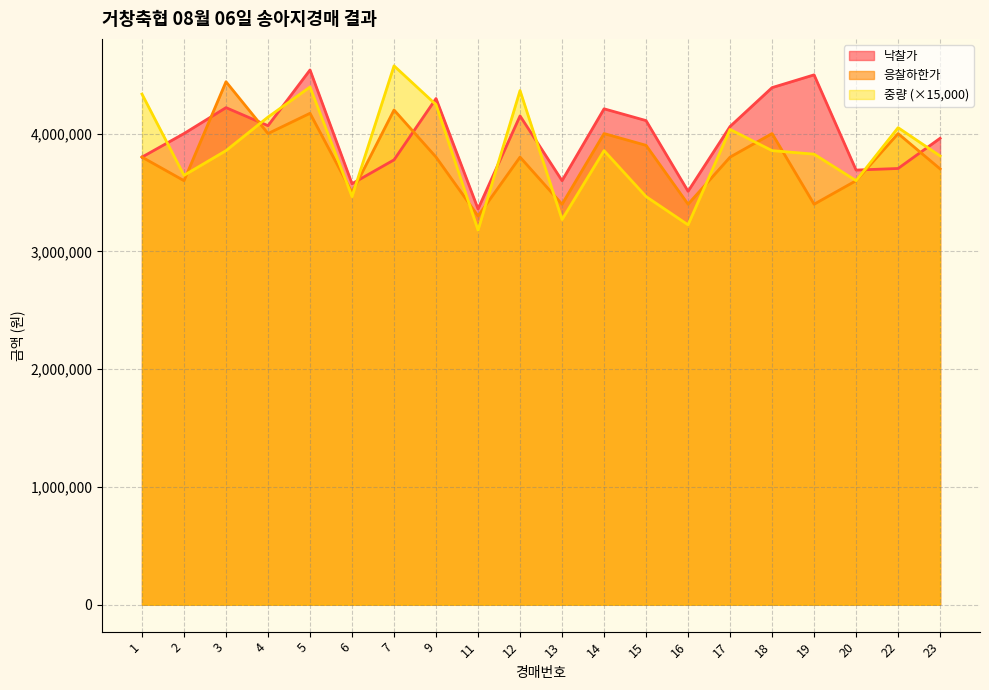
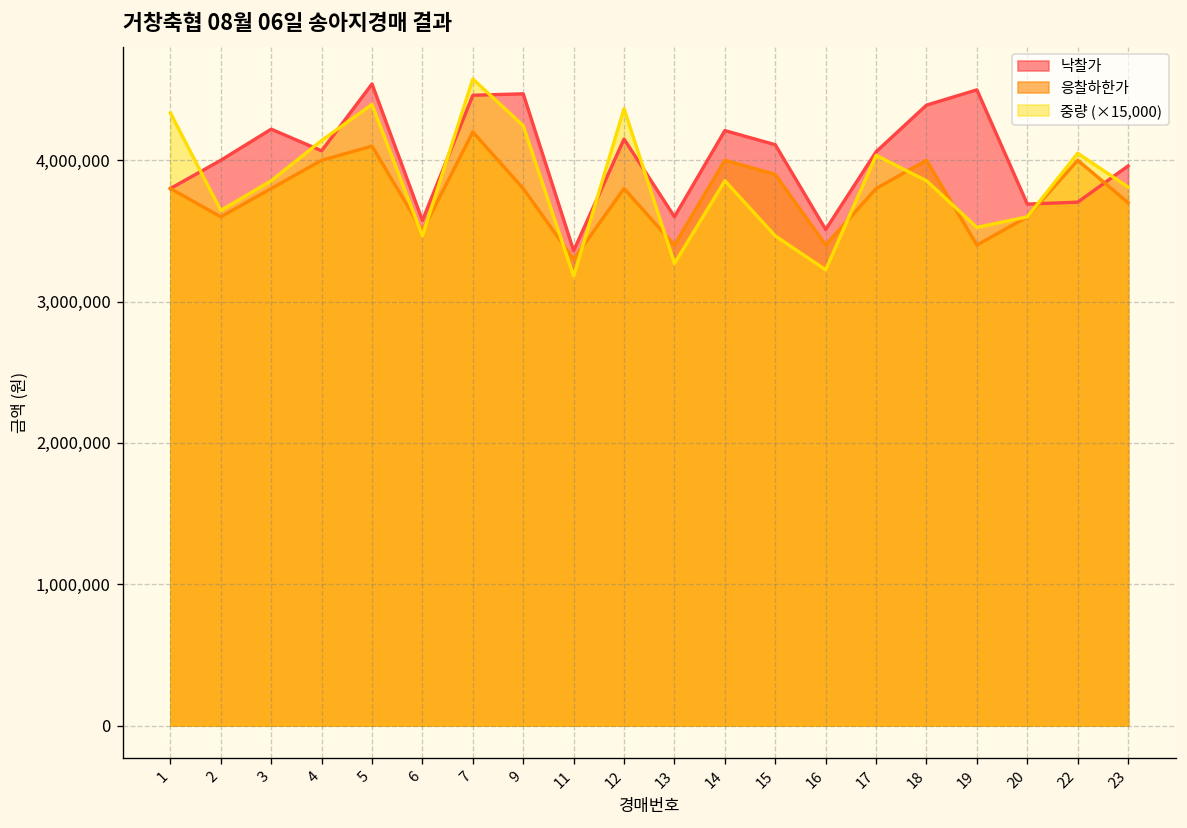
  {
    "낙찰가": {
      "2": "4,000,000",
      "3": "4,220,000",
      "4": "4,070,000",
      "5": "4,540,000",
      "6": "3,570,000",
-     "7": "3,780,000",
-     "9": "4,300,000",
+     "7": "4,460,000",
+     "9": "4,470,000",
      "11": "3,360,000",
      "12": "4,150,000",
      "13": "3,600,000",
      "14": "4,210,000",
      "15": "4,110,000",
      "16": "3,510,000",
      "17": "4,060,000",
      "18": "4,390,000",
      "19": "4,500,000",
      "20": "3,690,000",
      "22": "3,700,000",
      "23": "3,960,000"
    },
    "응찰하한가": {
      "2": "3,600,000",
-     "3": "4,440,000",
+     "3": "3,800,000",
      "4": "4,000,000",
-     "5": "4,170,000",
+     "5": "4,100,000",
      "6": "3,500,000",
      "7": "4,200,000",
      "9": "3,800,000",
      "11": "3,300,000",
      "12": "3,800,000",
      "13": "3,400,000",
      "14": "4,000,000",
      "15": "3,900,000",
      "16": "3,400,000",
      "17": "3,800,000",
      "18": "4,000,000",
      "19": "3,400,000",
      "22": "4,000,000",
      "23": "3,700,000"
    },
    "중량 (×15,000)": {
      "1": "4,340,000",
      "2": "3,650,000",
      "3": "3,860,000",
      "4": "4,140,000",
      "5": "4,400,000",
      "6": "3,470,000",
      "7": "4,580,000",
      "9": "4,250,000",
      "11": "3,180,000",
      "12": "4,370,000",
      "13": "3,270,000",
      "14": "3,860,000",
      "15": "3,470,000",
      "16": "3,230,000",
      "17": "4,040,000",
      "18": "3,860,000",
-     "19": "3,830,000",
+     "19": "3,530,000",
      "22": "4,050,000",
      "23": "3,810,000"
    }
  }
